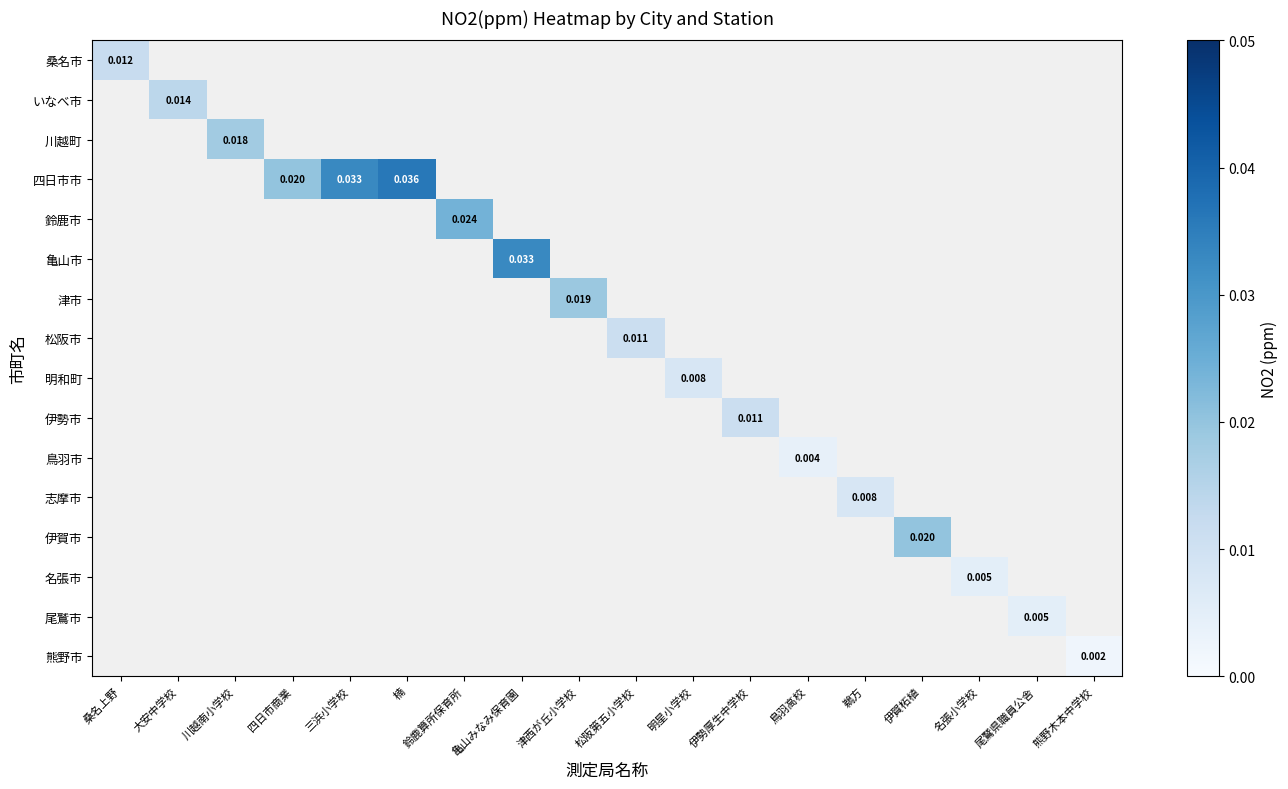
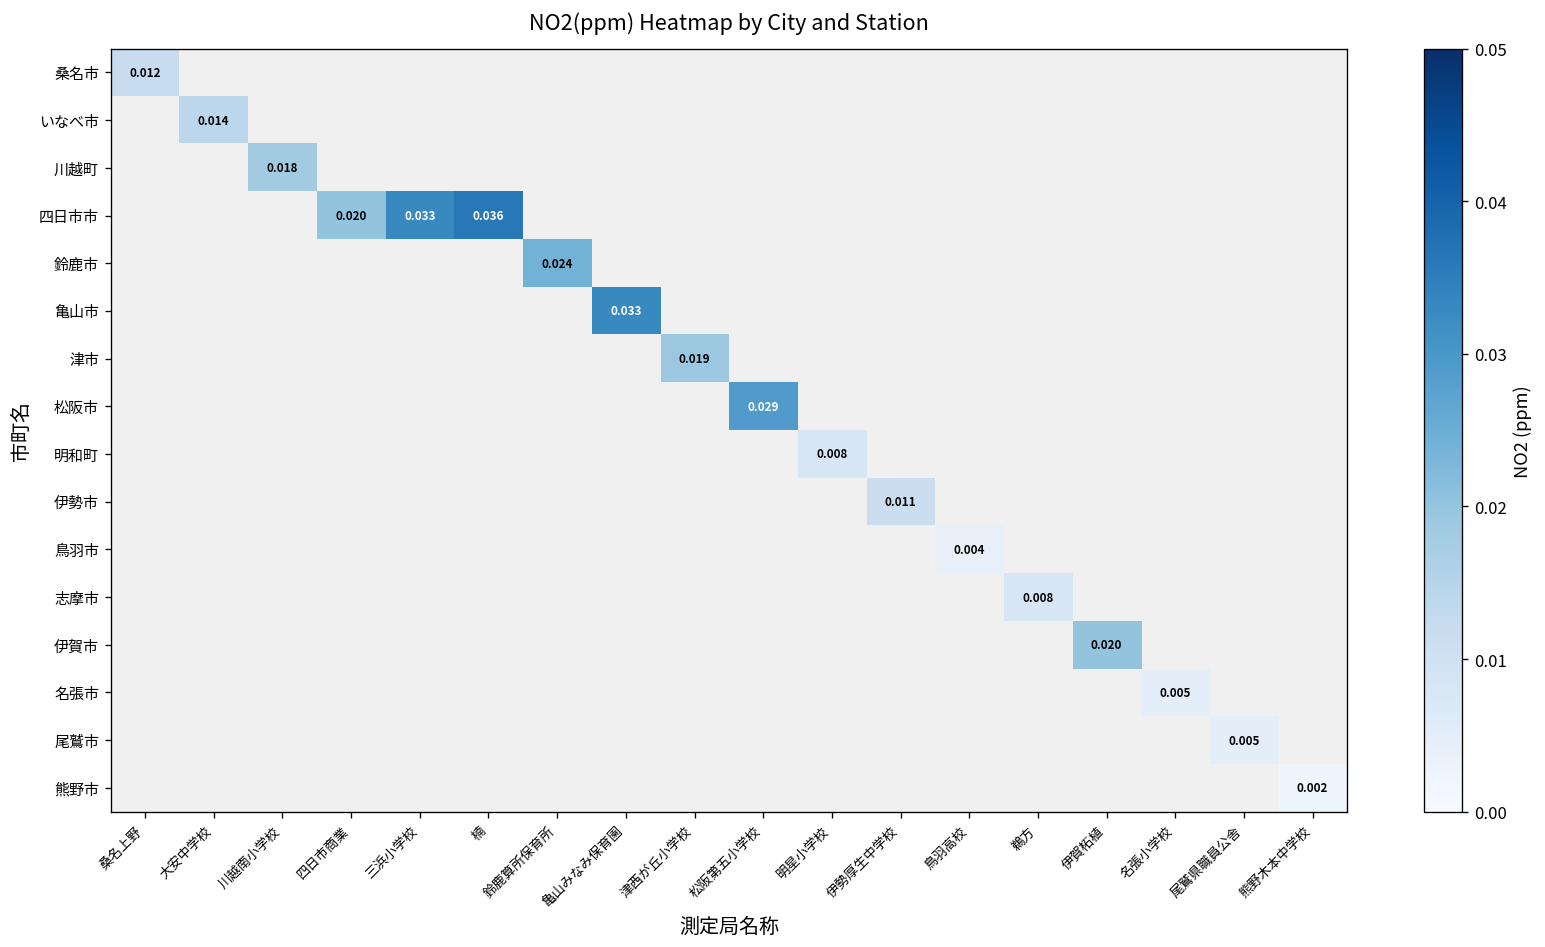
  {
    "桑名市": {
      "桑名上野": 0.012
    },
    "いなべ市": {
      "大安中学校": 0.014
    },
    "川越町": {
      "川越南小学校": 0.018
    },
    "四日市市": {
      "四日市商業": 0.020,
      "三浜小学校": 0.033,
      "楠": 0.036
    },
    "鈴鹿市": {
      "鈴鹿算所保育所": 0.024
    },
    "亀山市": {
      "亀山みなみ保育園": 0.033
    },
    "津市": {
      "津西が丘小学校": 0.019
    },
    "松阪市": {
-     "松阪第五小学校": 0.011
+     "松阪第五小学校": 0.029
    },
    "明和町": {
      "明星小学校": 0.008
    },
    "伊勢市": {
      "伊勢厚生中学校": 0.011
    },
    "鳥羽市": {
      "鳥羽高校": 0.004
    },
    "志摩市": {
      "鵜方": 0.008
    },
    "伊賀市": {
      "伊賀柘植": 0.020
    },
    "名張市": {
      "名張小学校": 0.005
    },
    "尾鷲市": {
      "尾鷲県職員公舎": 0.005
    },
    "熊野市": {
      "熊野木本中学校": 0.002
    }
  }
